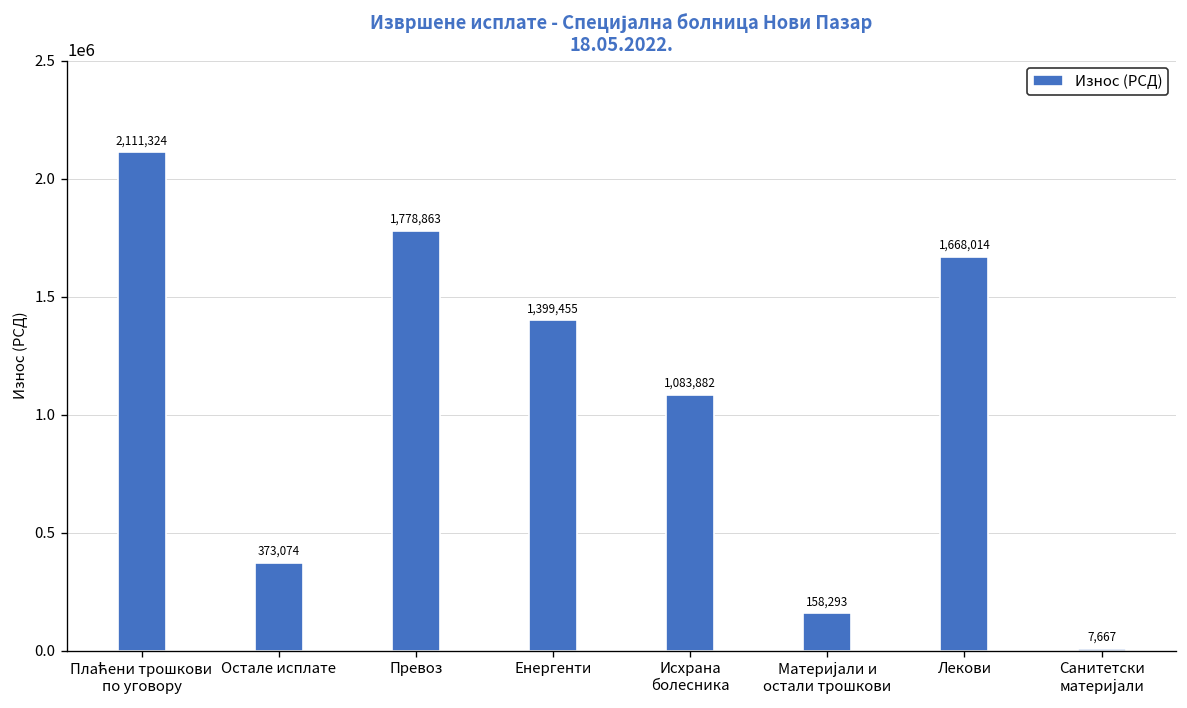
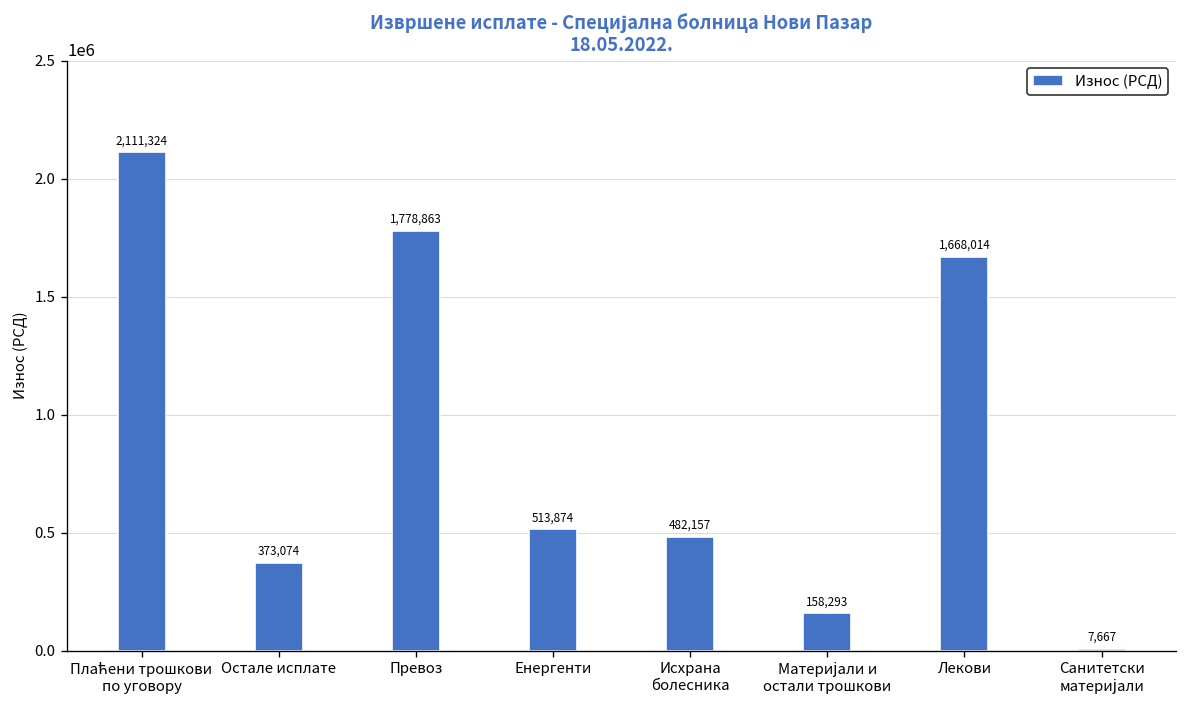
  {
    "Плаћени трошкови по уговору": "2,111,324",
    "Остале исплате": "373,074",
    "Превоз": "1,778,863",
-   "Енергенти": "1,399,455",
-   "Исхрана болесника": "1,083,882",
+   "Енергенти": "513,874",
+   "Исхрана болесника": "482,157",
    "Материјали и остали трошкови": "158,293",
    "Лекови": "1,668,014",
    "Санитетски материјали": "7,667"
  }
